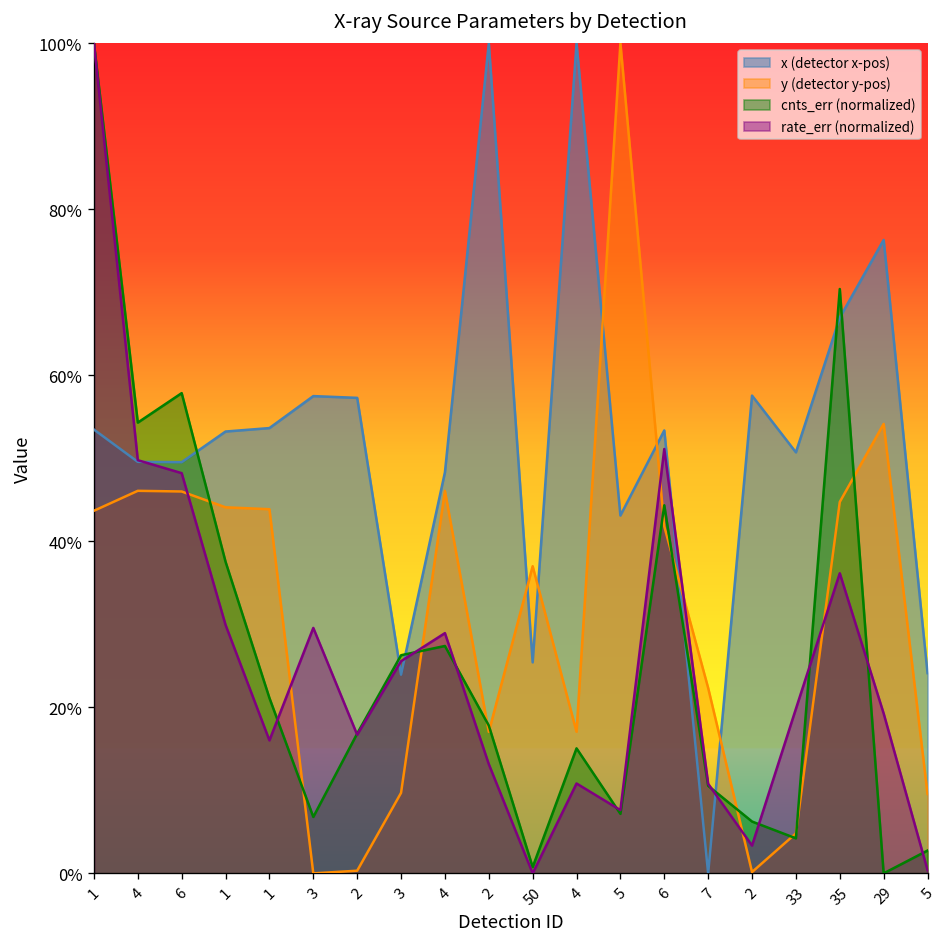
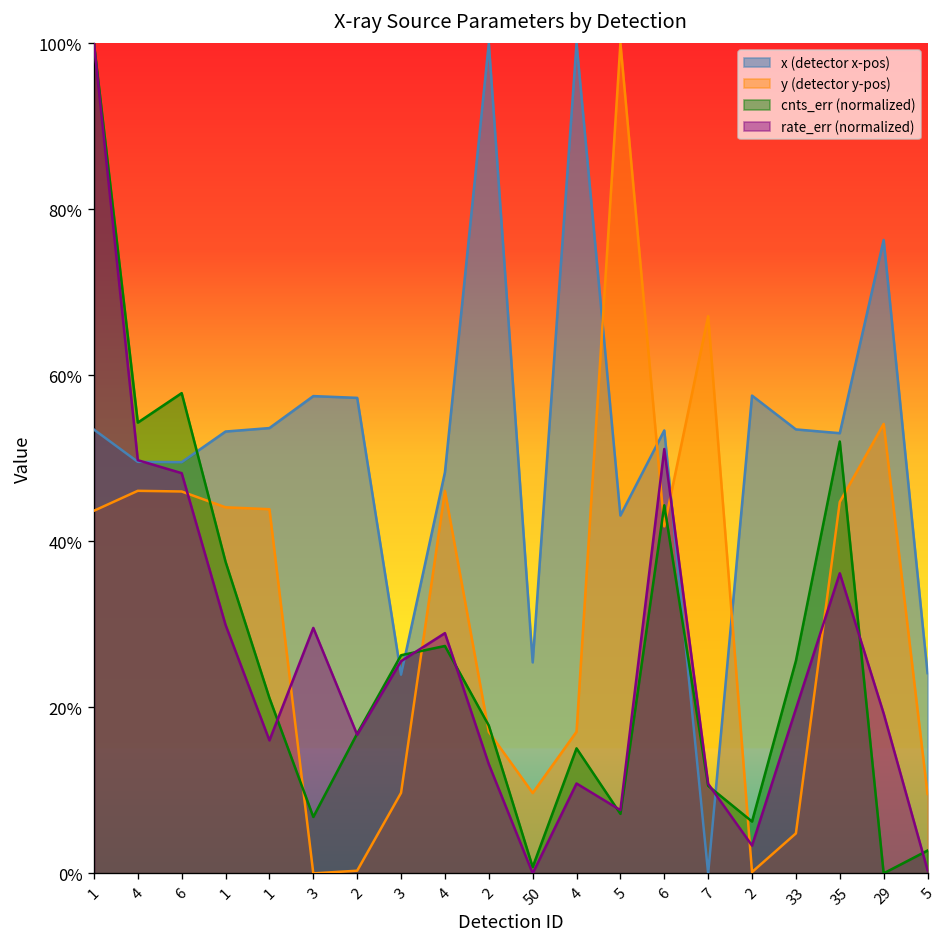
  {
    "x (detector x-pos)": {
      "50": "25%",
      "7": "0%",
-     "33": "51%",
-     "35": "67%",
+     "33": "53%",
+     "35": "53%",
      "29": "76%"
    },
    "y (detector y-pos)": {
-     "50": "37%",
-     "7": "22%",
+     "50": "10%",
+     "7": "67%",
      "33": "5%",
      "35": "45%",
      "29": "54%"
    },
    "cnts_err (normalized)": {
      "50": "1%",
-     "33": "4%",
-     "35": "70%",
+     "33": "26%",
+     "35": "52%",
      "29": "0%"
    },
    "rate_err (normalized)": {
      "50": "0%",
      "33": "20%",
      "35": "36%",
      "29": "19%"
    }
  }
